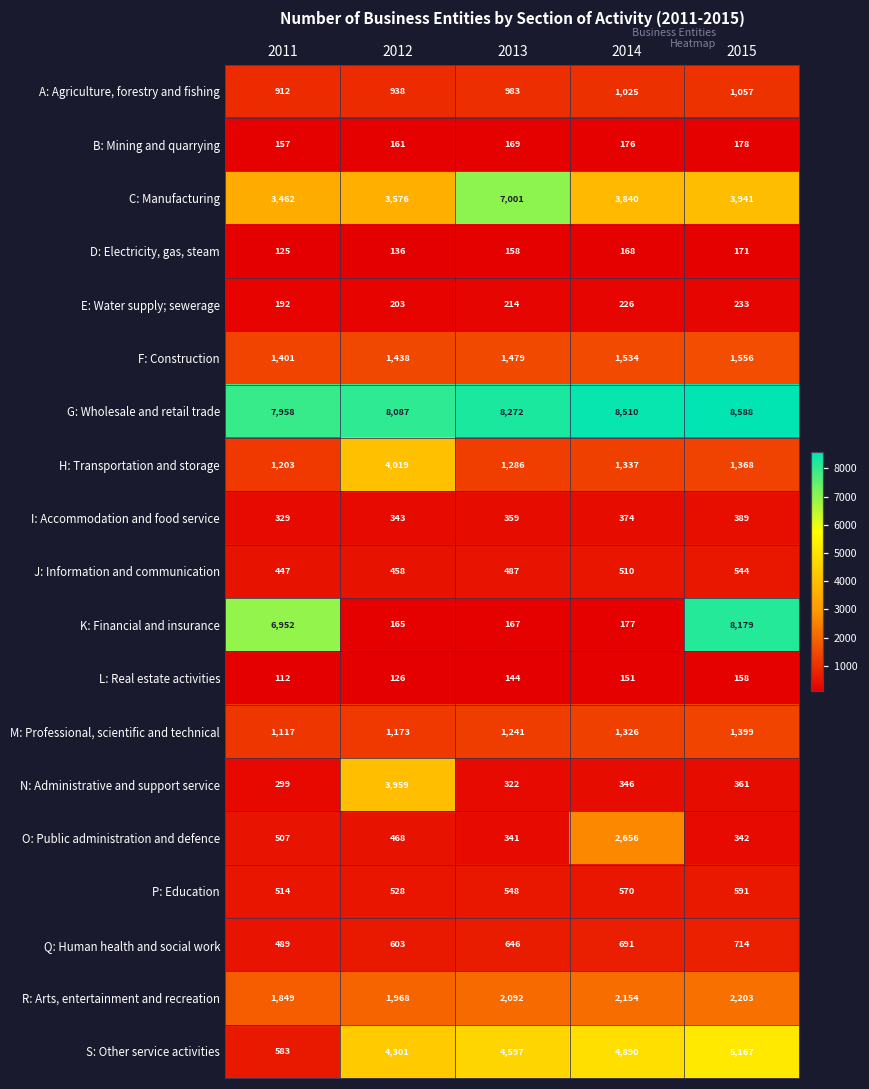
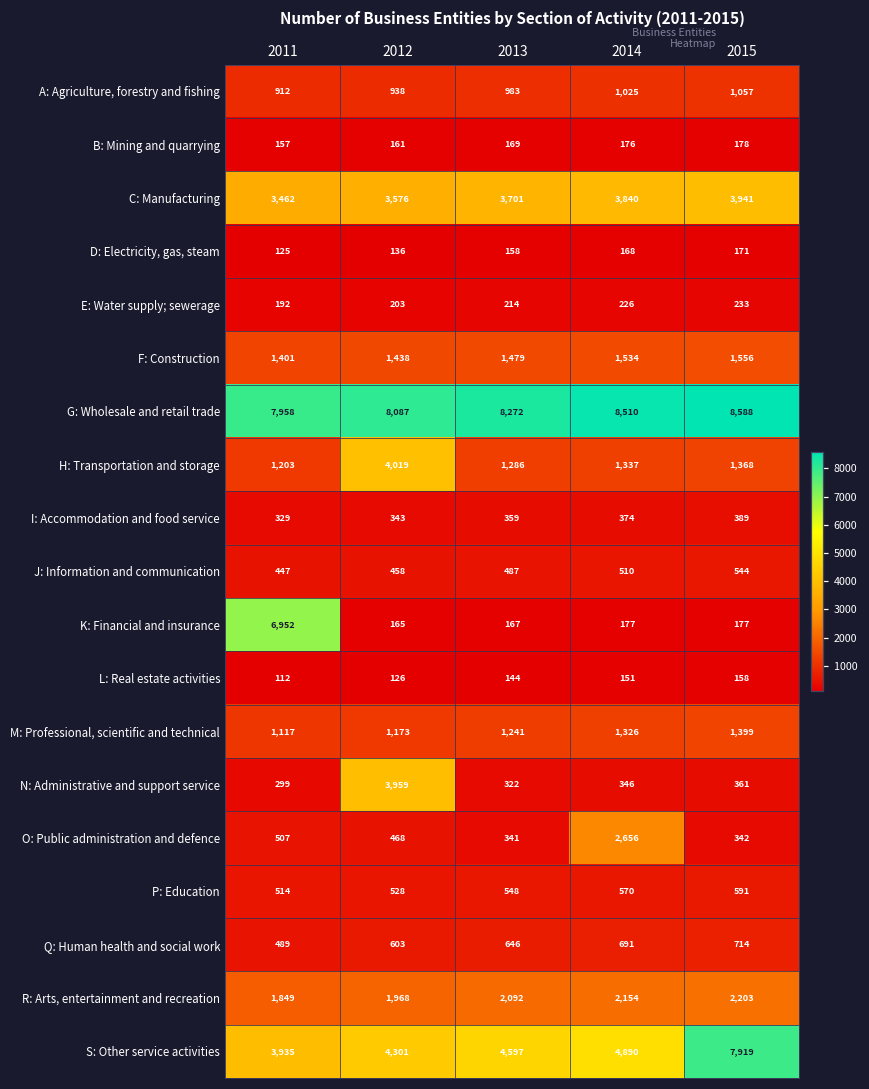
  {
    "A: Agriculture, forestry and fishing": {
      "2011": "912",
      "2012": "938",
      "2013": "983",
      "2014": "1,025",
      "2015": "1,057"
    },
    "B: Mining and quarrying": {
      "2011": "157",
      "2012": "161",
      "2013": "169",
      "2014": "176",
      "2015": "178"
    },
    "C: Manufacturing": {
      "2011": "3,462",
      "2012": "3,576",
-     "2013": "7,001",
+     "2013": "3,701",
      "2014": "3,840",
      "2015": "3,941"
    },
    "D: Electricity, gas, steam": {
      "2011": "125",
      "2012": "136",
      "2013": "158",
      "2014": "168",
      "2015": "171"
    },
    "E: Water supply; sewerage": {
      "2011": "192",
      "2012": "203",
      "2013": "214",
      "2014": "226",
      "2015": "233"
    },
    "F: Construction": {
      "2011": "1,401",
      "2012": "1,438",
      "2013": "1,479",
      "2014": "1,534",
      "2015": "1,556"
    },
    "G: Wholesale and retail trade": {
      "2011": "7,958",
      "2012": "8,087",
      "2013": "8,272",
      "2014": "8,510",
      "2015": "8,588"
    },
    "H: Transportation and storage": {
      "2011": "1,203",
      "2012": "4,019",
      "2013": "1,286",
      "2014": "1,337",
      "2015": "1,368"
    },
    "I: Accommodation and food service": {
      "2011": "329",
      "2012": "343",
      "2013": "359",
      "2014": "374",
      "2015": "389"
    },
    "J: Information and communication": {
      "2011": "447",
      "2012": "458",
      "2013": "487",
      "2014": "510",
      "2015": "544"
    },
    "K: Financial and insurance": {
      "2011": "6,952",
      "2012": "165",
      "2013": "167",
      "2014": "177",
-     "2015": "8,179"
+     "2015": "177"
    },
    "L: Real estate activities": {
      "2011": "112",
      "2012": "126",
      "2013": "144",
      "2014": "151",
      "2015": "158"
    },
    "M: Professional, scientific and technical": {
      "2011": "1,117",
      "2012": "1,173",
      "2013": "1,241",
      "2014": "1,326",
      "2015": "1,399"
    },
    "N: Administrative and support service": {
      "2011": "299",
      "2012": "3,959",
      "2013": "322",
      "2014": "346",
      "2015": "361"
    },
    "O: Public administration and defence": {
      "2011": "507",
      "2012": "468",
      "2013": "341",
      "2014": "2,656",
      "2015": "342"
    },
    "P: Education": {
      "2011": "514",
      "2012": "528",
      "2013": "548",
      "2014": "570",
      "2015": "591"
    },
    "Q: Human health and social work": {
      "2011": "489",
      "2012": "603",
      "2013": "646",
      "2014": "691",
      "2015": "714"
    },
    "R: Arts, entertainment and recreation": {
      "2011": "1,849",
      "2012": "1,968",
      "2013": "2,092",
      "2014": "2,154",
      "2015": "2,203"
    },
    "S: Other service activities": {
-     "2011": "583",
+     "2011": "3,935",
      "2012": "4,301",
      "2013": "4,597",
      "2014": "4,890",
-     "2015": "5,167"
+     "2015": "7,919"
    }
  }
